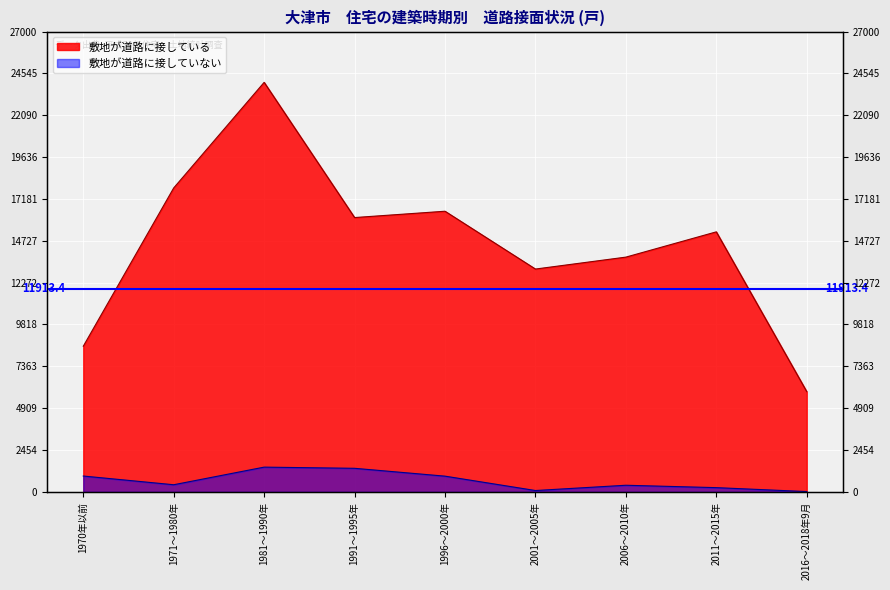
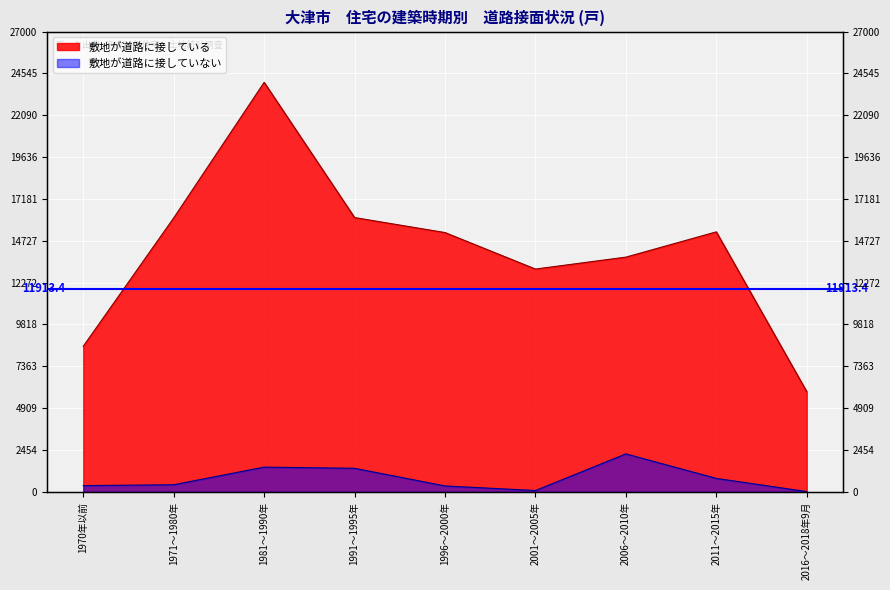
  {
    "敷地が道路に接している": {
      "1970年以前": 8500,
-     "1971～1980年": 17800,
+     "1971～1980年": 16100,
      "1981～1990年": 24000,
      "1991～1995年": 16100,
-     "1996～2000年": 16500,
+     "1996～2000年": 15200,
      "2001～2005年": 13100,
      "2006～2010年": 13800,
      "2011～2015年": 15300,
      "2016～2018年9月": 5900
    },
    "敷地が道路に接していない": {
-     "1970年以前": 900,
+     "1970年以前": 400,
      "1971～1980年": 400,
      "1981～1990年": 1500,
      "1991～1995年": 1400,
-     "1996～2000年": 900,
+     "1996～2000年": 400,
      "2001～2005年": 100,
-     "2006～2010年": 400,
-     "2011～2015年": 300,
+     "2006～2010年": 2200,
+     "2011～2015年": 800,
      "2016～2018年9月": 0
    }
  }
